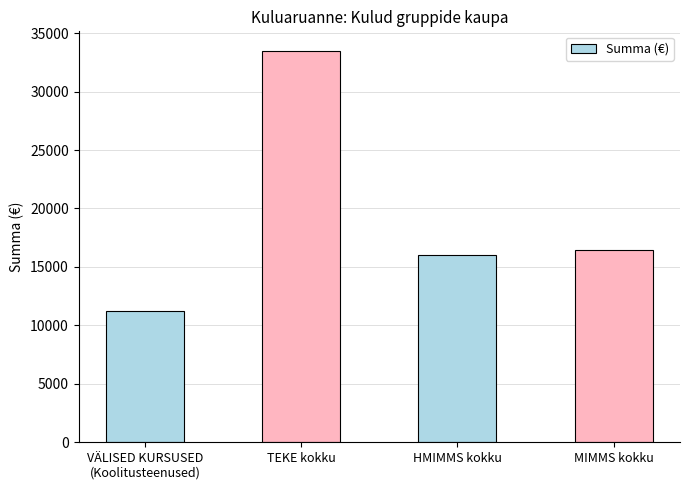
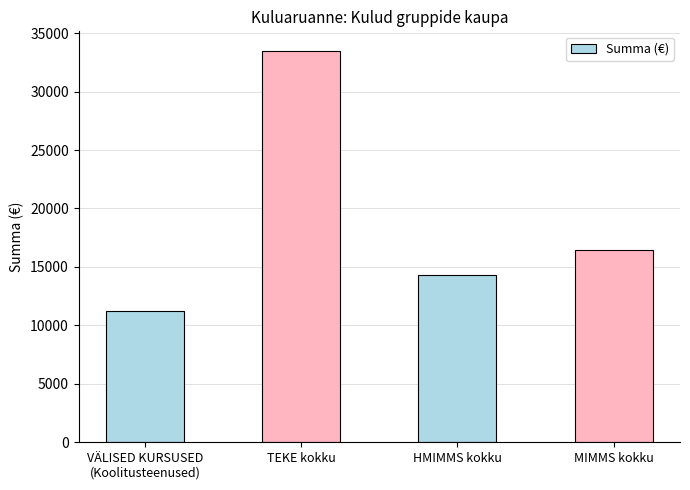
  {
    "VÄLISED KURSUSED (Koolitusteenused)": 11200,
    "TEKE kokku": 33500,
-   "HMIMMS kokku": 16000,
+   "HMIMMS kokku": 14300,
    "MIMMS kokku": 16400
  }
